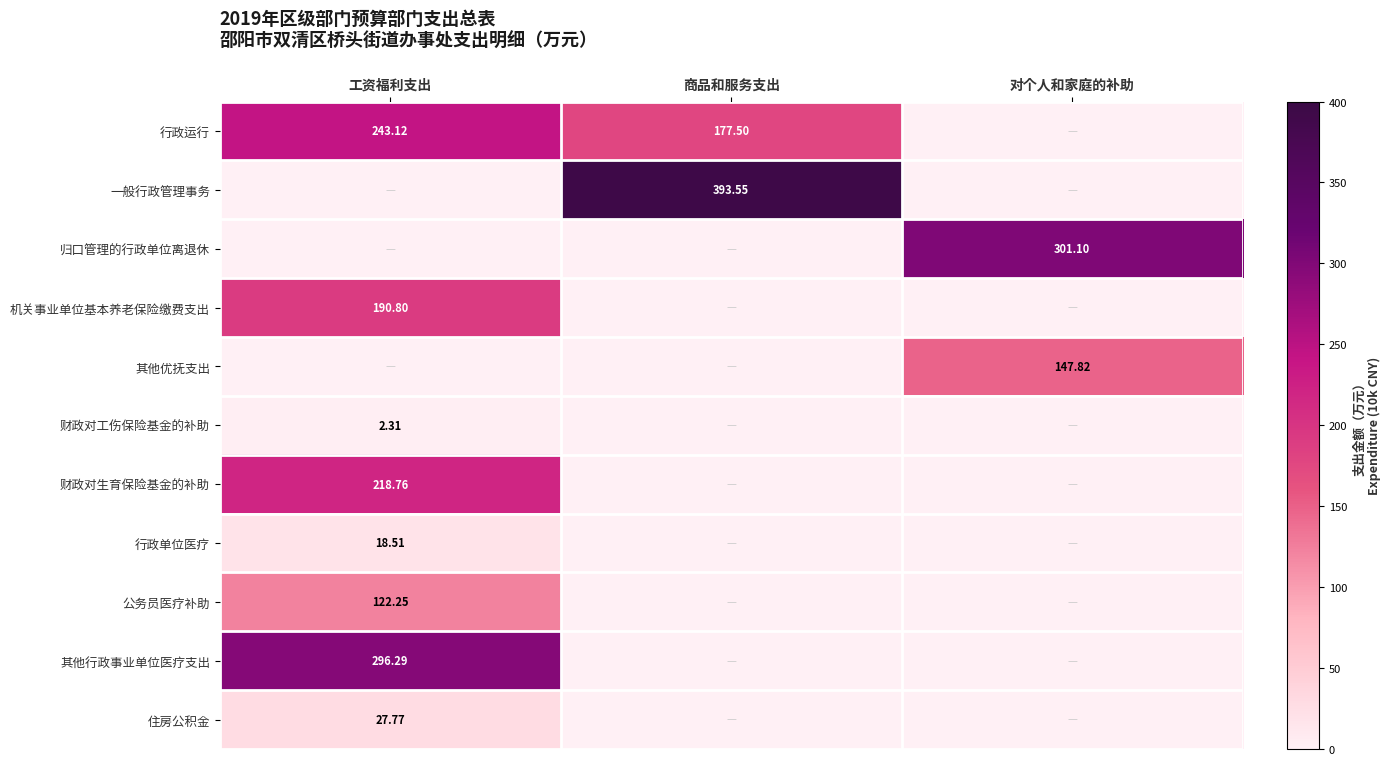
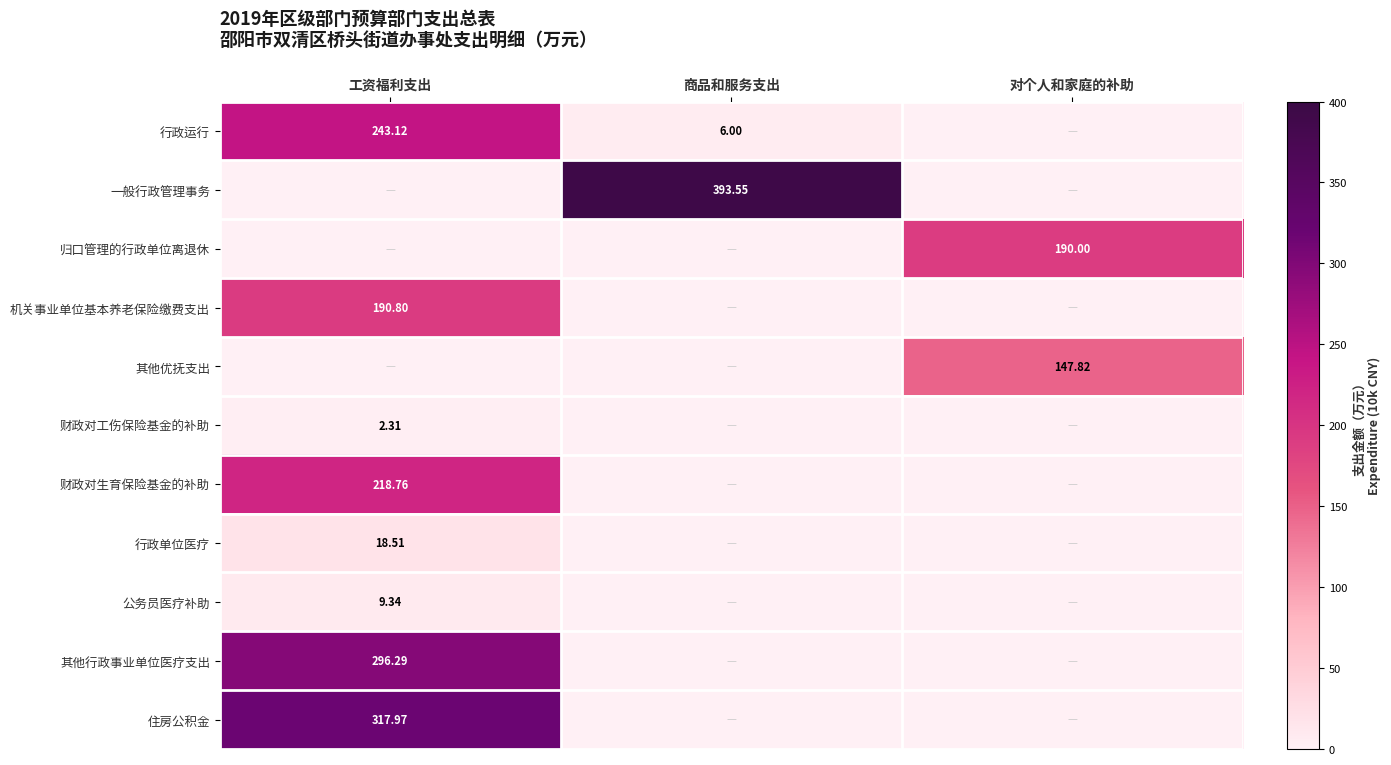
  {
    "行政运行": {
      "工资福利支出": 243.12,
-     "商品和服务支出": 177.50
+     "商品和服务支出": 6.00
    },
    "一般行政管理事务": {
      "商品和服务支出": 393.55
    },
    "归口管理的行政单位离退休": {
-     "对个人和家庭的补助": 301.10
+     "对个人和家庭的补助": 190.00
    },
    "机关事业单位基本养老保险缴费支出": {
      "工资福利支出": 190.80
    },
    "其他优抚支出": {
      "对个人和家庭的补助": 147.82
    },
    "财政对工伤保险基金的补助": {
      "工资福利支出": 2.31
    },
    "财政对生育保险基金的补助": {
      "工资福利支出": 218.76
    },
    "行政单位医疗": {
      "工资福利支出": 18.51
    },
    "公务员医疗补助": {
-     "工资福利支出": 122.25
+     "工资福利支出": 9.34
    },
    "其他行政事业单位医疗支出": {
      "工资福利支出": 296.29
    },
    "住房公积金": {
-     "工资福利支出": 27.77
+     "工资福利支出": 317.97
    }
  }
